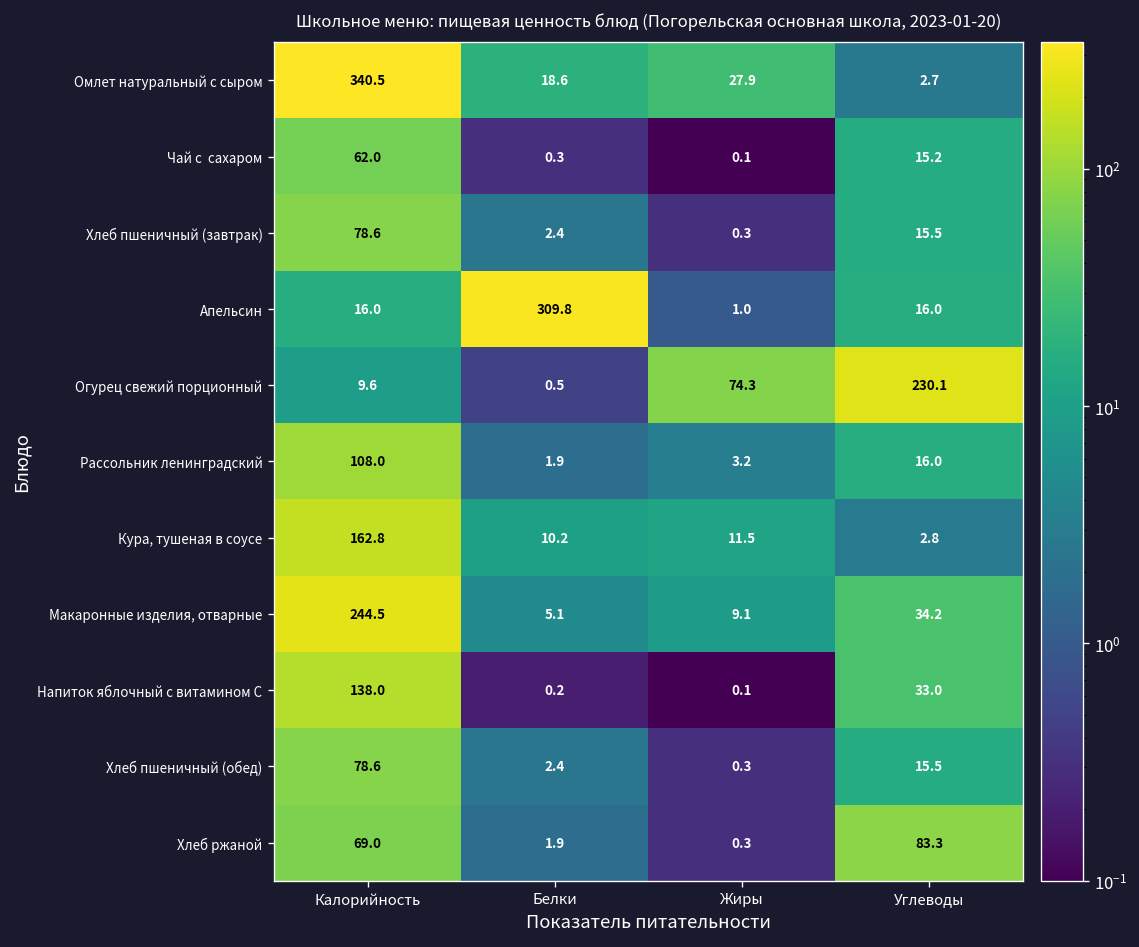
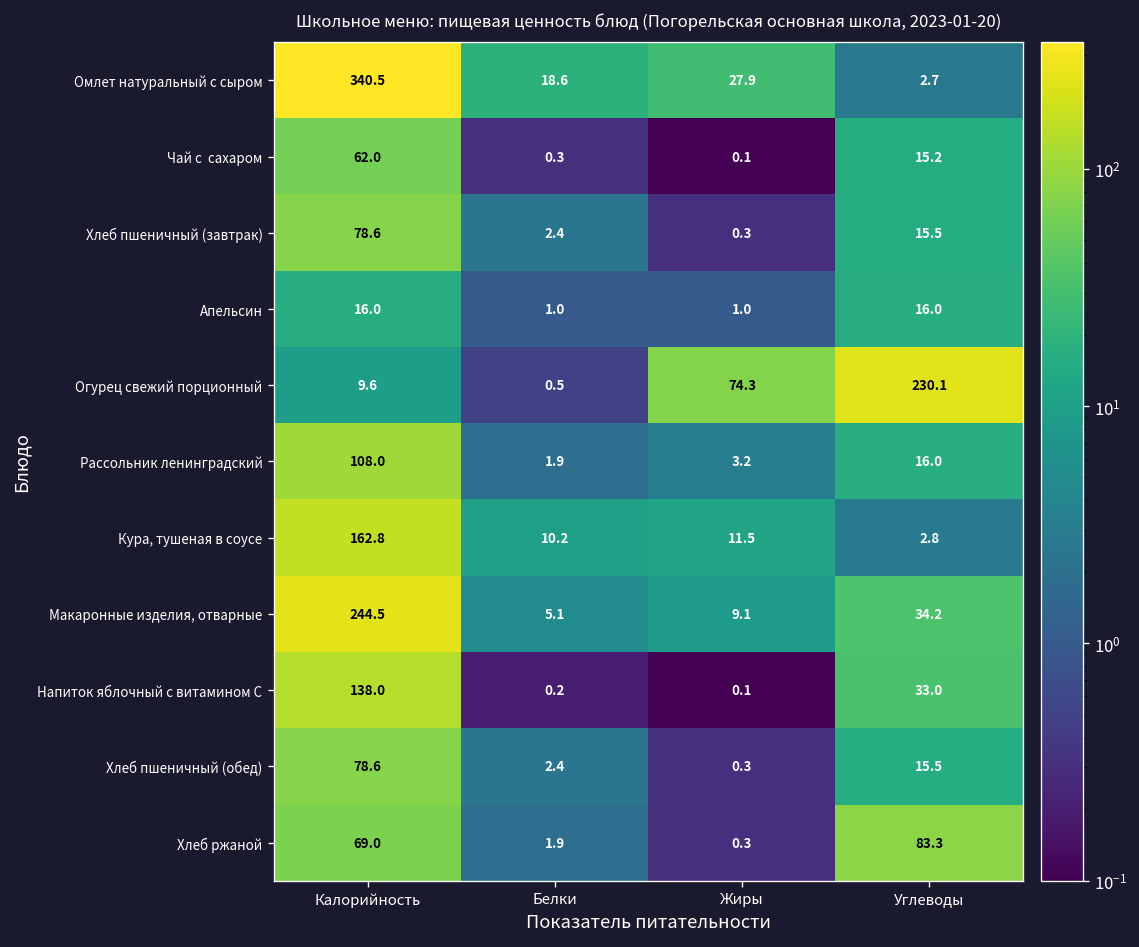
  {
    "Омлет натуральный с сыром": {
      "Калорийность": 340.5,
      "Белки": 18.6,
      "Жиры": 27.9,
      "Углеводы": 2.7
    },
    "Чай с сахаром": {
      "Калорийность": 62.0,
      "Белки": 0.3,
      "Жиры": 0.1,
      "Углеводы": 15.2
    },
    "Хлеб пшеничный (завтрак)": {
      "Калорийность": 78.6,
      "Белки": 2.4,
      "Жиры": 0.3,
      "Углеводы": 15.5
    },
    "Апельсин": {
      "Калорийность": 16.0,
-     "Белки": 309.8,
+     "Белки": 1.0,
      "Жиры": 1.0,
      "Углеводы": 16.0
    },
    "Огурец свежий порционный": {
      "Калорийность": 9.6,
      "Белки": 0.5,
      "Жиры": 74.3,
      "Углеводы": 230.1
    },
    "Рассольник ленинградский": {
      "Калорийность": 108.0,
      "Белки": 1.9,
      "Жиры": 3.2,
      "Углеводы": 16.0
    },
    "Кура, тушеная в соусе": {
      "Калорийность": 162.8,
      "Белки": 10.2,
      "Жиры": 11.5,
      "Углеводы": 2.8
    },
    "Макаронные изделия, отварные": {
      "Калорийность": 244.5,
      "Белки": 5.1,
      "Жиры": 9.1,
      "Углеводы": 34.2
    },
    "Напиток яблочный с витамином С": {
      "Калорийность": 138.0,
      "Белки": 0.2,
      "Жиры": 0.1,
      "Углеводы": 33.0
    },
    "Хлеб пшеничный (обед)": {
      "Калорийность": 78.6,
      "Белки": 2.4,
      "Жиры": 0.3,
      "Углеводы": 15.5
    },
    "Хлеб ржаной": {
      "Калорийность": 69.0,
      "Белки": 1.9,
      "Жиры": 0.3,
      "Углеводы": 83.3
    }
  }
